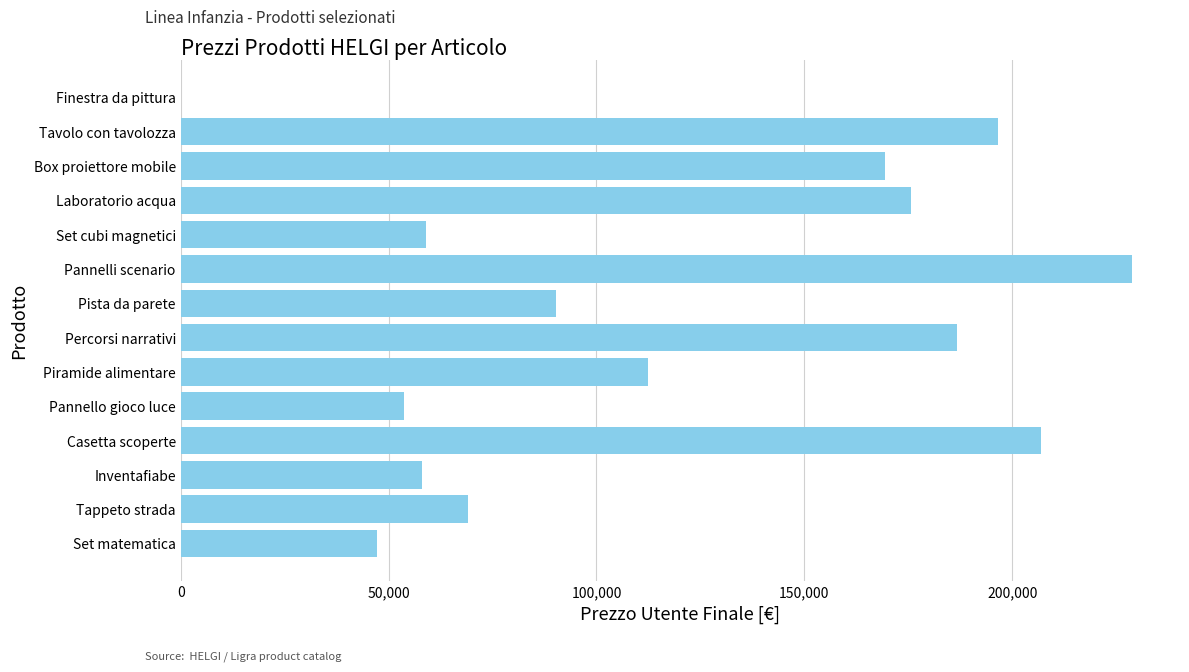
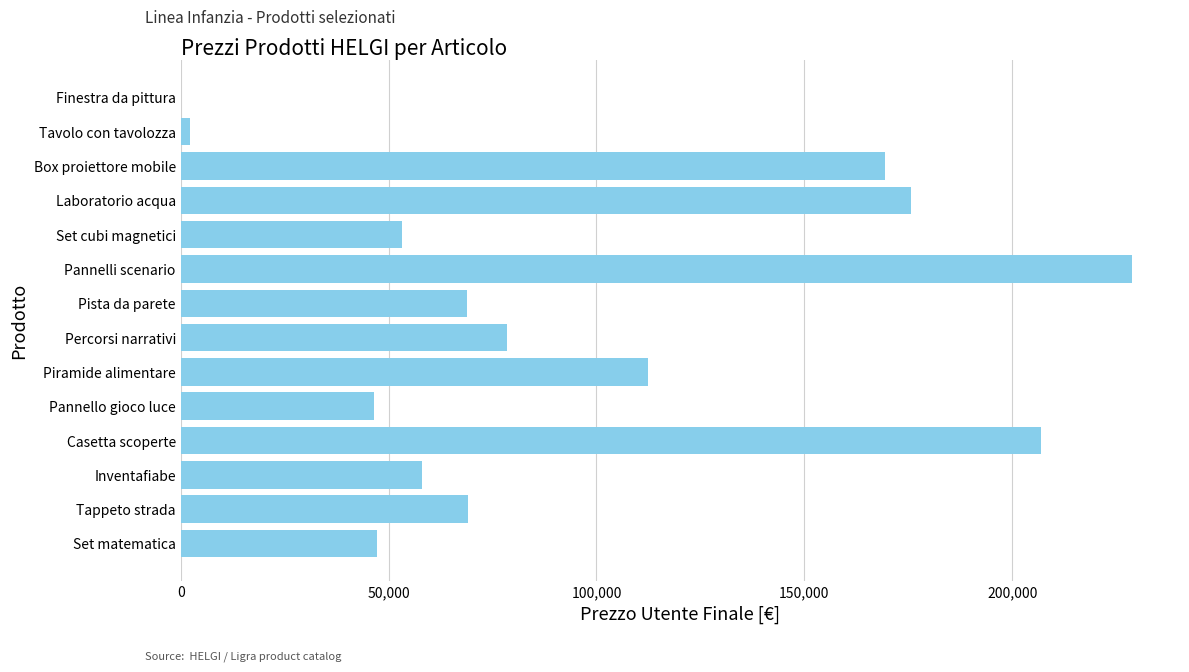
  {
-   "Tavolo con tavolozza": "197,000",
+   "Tavolo con tavolozza": "2,000",
    "Box proiettore mobile": "169,000",
    "Laboratorio acqua": "176,000",
-   "Set cubi magnetici": "59,000",
+   "Set cubi magnetici": "53,000",
    "Pannelli scenario": "229,000",
-   "Pista da parete": "90,000",
-   "Percorsi narrativi": "187,000",
+   "Pista da parete": "69,000",
+   "Percorsi narrativi": "78,000",
    "Piramide alimentare": "112,000",
-   "Pannello gioco luce": "54,000",
+   "Pannello gioco luce": "47,000",
    "Casetta scoperte": "207,000",
    "Inventafiabe": "58,000",
    "Tappeto strada": "69,000",
    "Set matematica": "47,000"
  }
